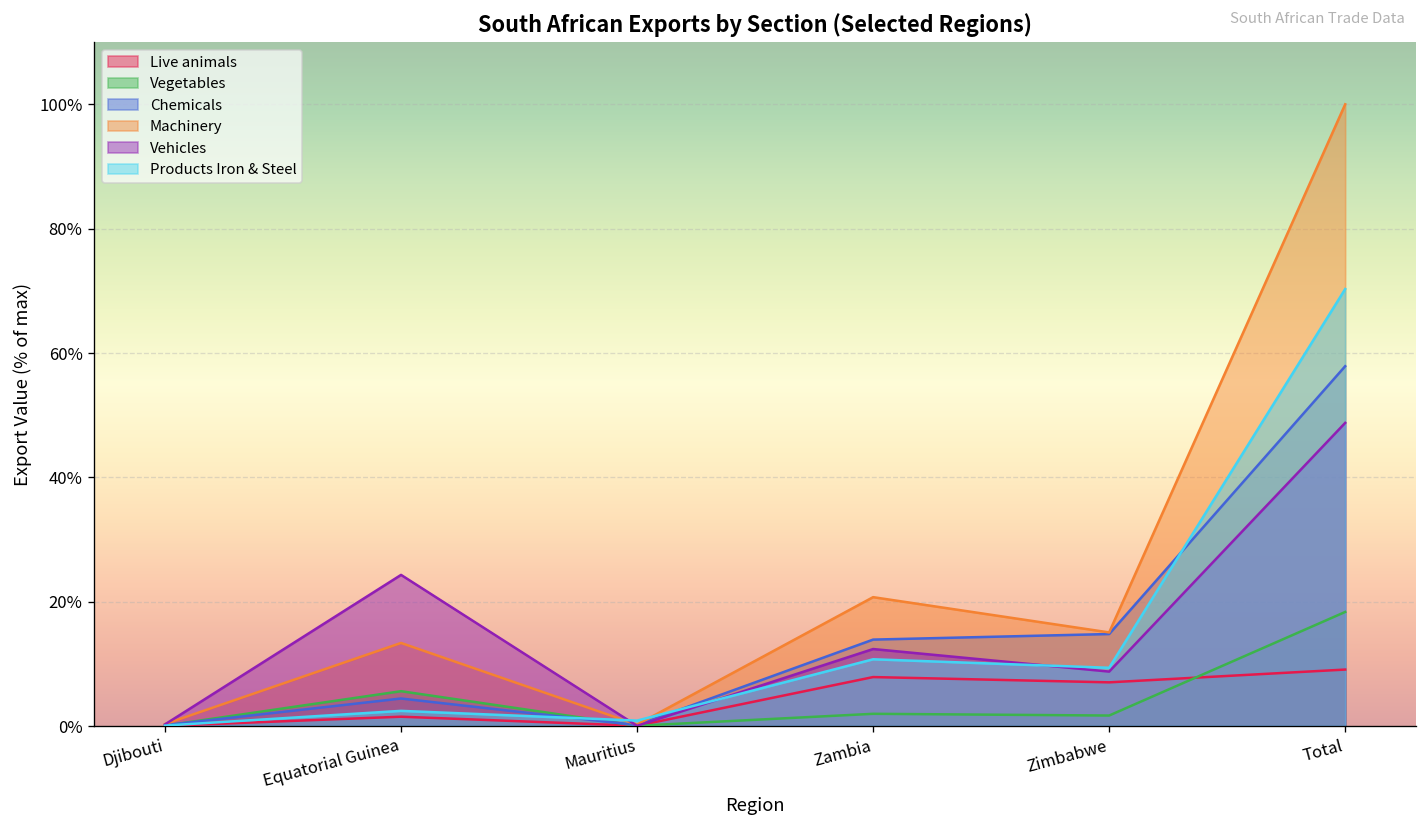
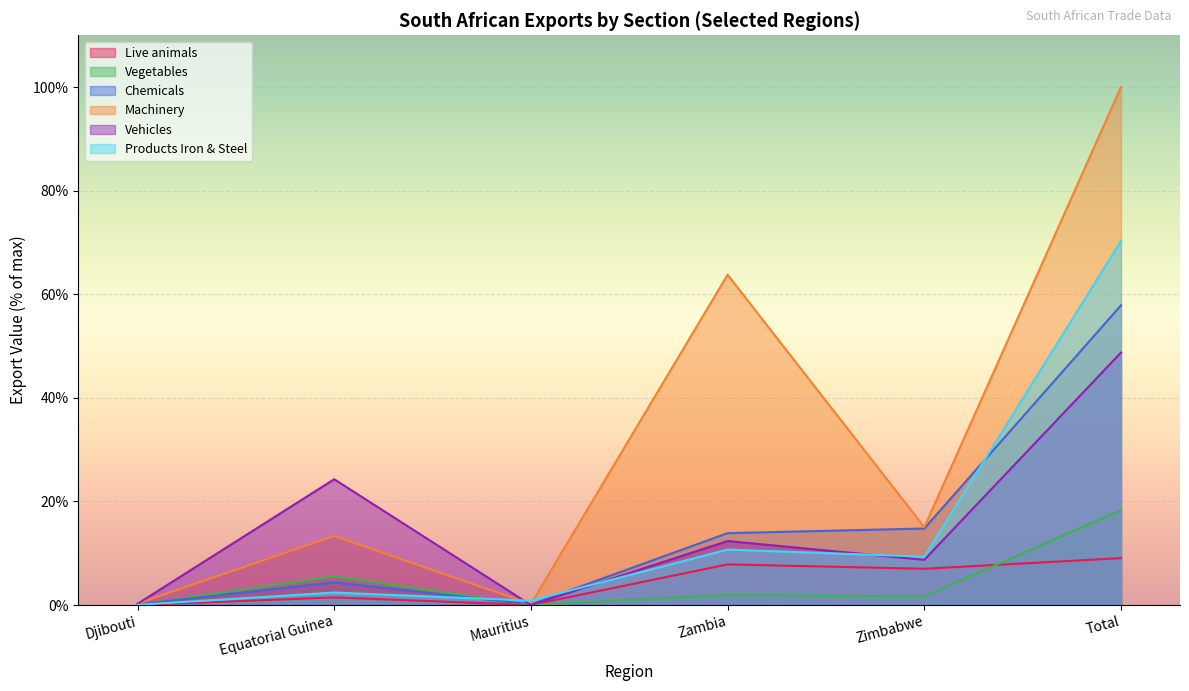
  {
    "Live animals": {
      "Equatorial Guinea": "1%",
      "Zambia": "8%",
      "Zimbabwe": "7%",
      "Total": "9%"
    },
    "Vegetables": {
      "Equatorial Guinea": "6%",
      "Zambia": "2%",
      "Zimbabwe": "2%",
      "Total": "18%"
    },
    "Chemicals": {
      "Equatorial Guinea": "4%",
      "Zambia": "14%",
      "Total": "58%"
    },
    "Machinery": {
      "Equatorial Guinea": "13%",
-     "Zambia": "21%",
+     "Zambia": "64%",
      "Total": "100%"
    },
    "Vehicles": {
      "Equatorial Guinea": "24%",
      "Zambia": "12%",
      "Zimbabwe": "9%",
      "Total": "49%"
    },
    "Products Iron & Steel": {
      "Equatorial Guinea": "2%",
      "Mauritius": "1%",
      "Zambia": "11%",
      "Zimbabwe": "9%",
      "Total": "70%"
    }
  }
